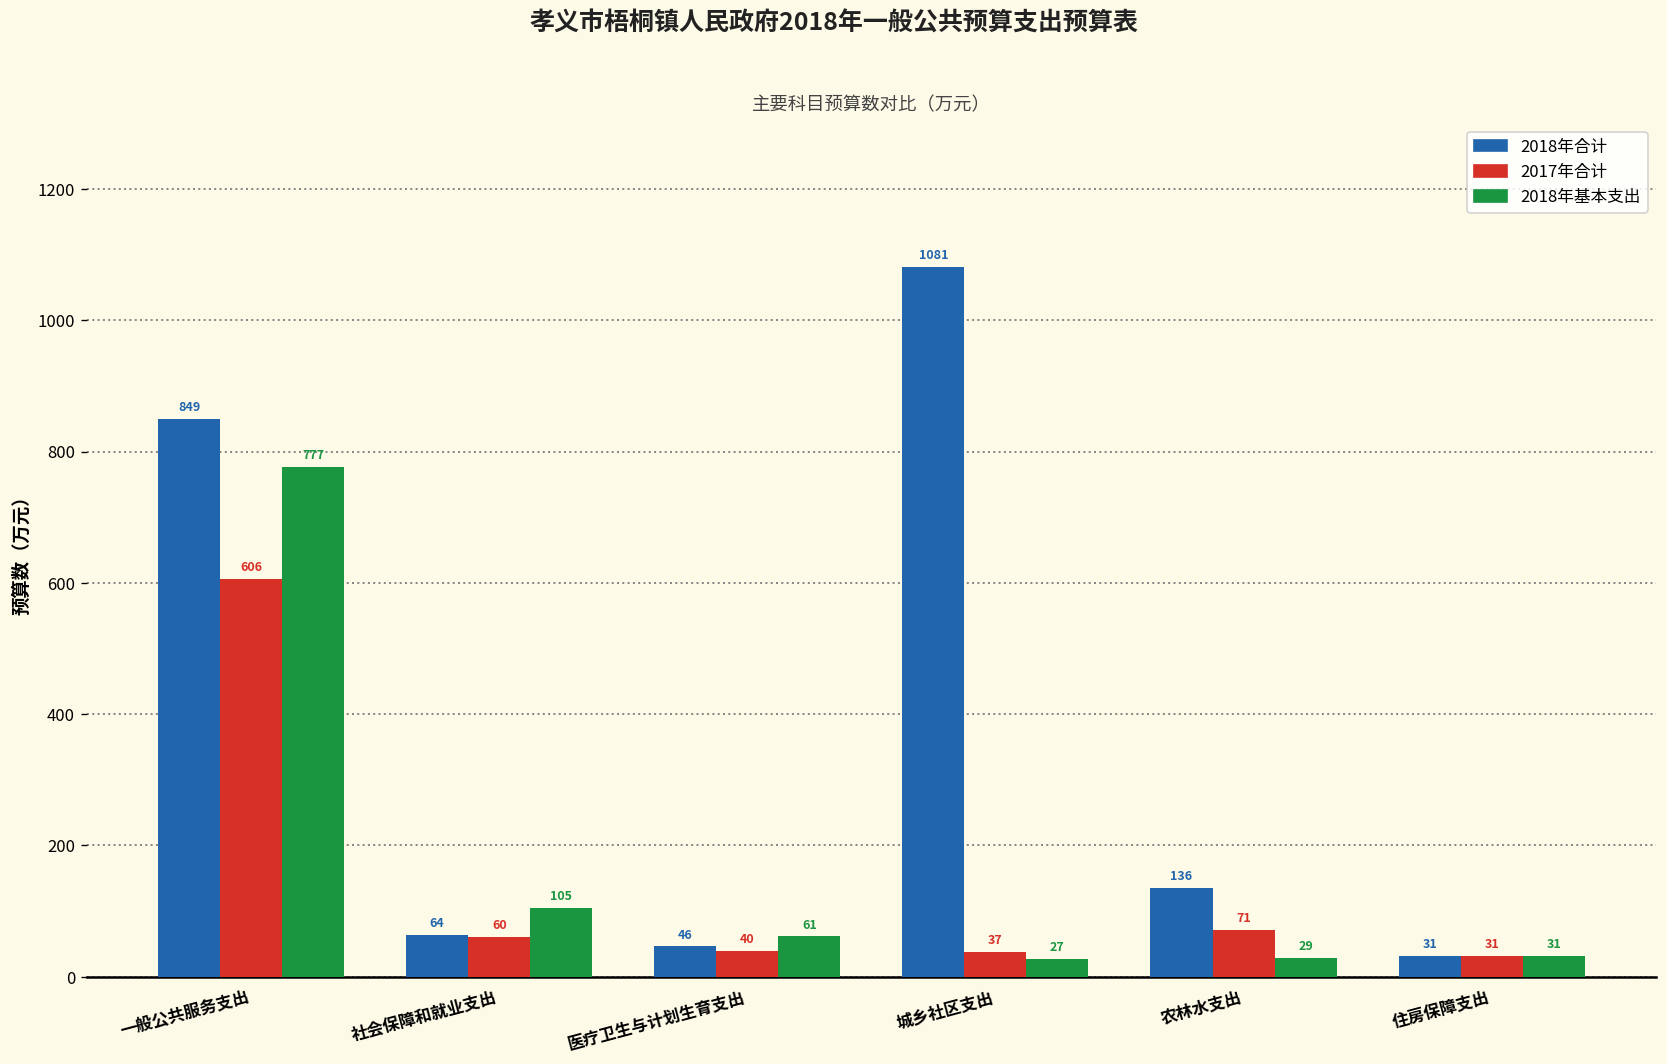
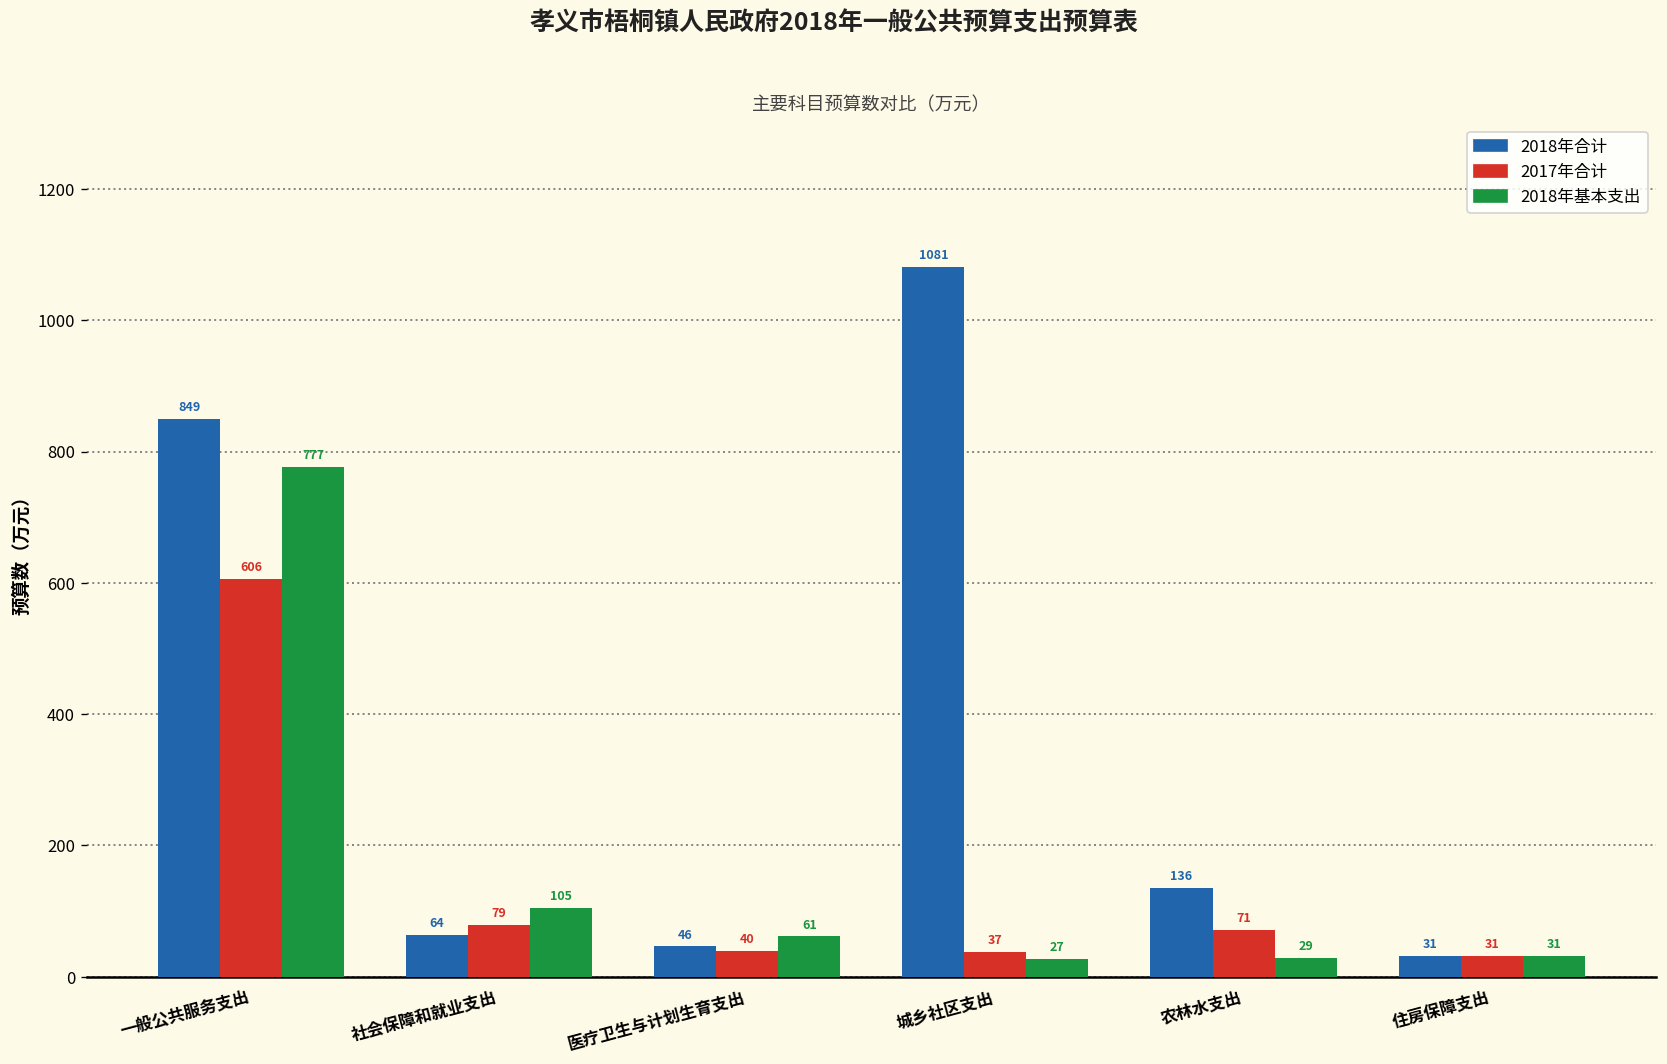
  {
    "2018年合计": {
      "一般公共服务支出": 849,
      "社会保障和就业支出": 64,
      "医疗卫生与计划生育支出": 46,
      "城乡社区支出": 1081,
      "农林水支出": 136,
      "住房保障支出": 31
    },
    "2017年合计": {
      "一般公共服务支出": 606,
-     "社会保障和就业支出": 60,
+     "社会保障和就业支出": 79,
      "医疗卫生与计划生育支出": 40,
      "城乡社区支出": 37,
      "农林水支出": 71,
      "住房保障支出": 31
    },
    "2018年基本支出": {
      "一般公共服务支出": 777,
      "社会保障和就业支出": 105,
      "医疗卫生与计划生育支出": 61,
      "城乡社区支出": 27,
      "农林水支出": 29,
      "住房保障支出": 31
    }
  }
